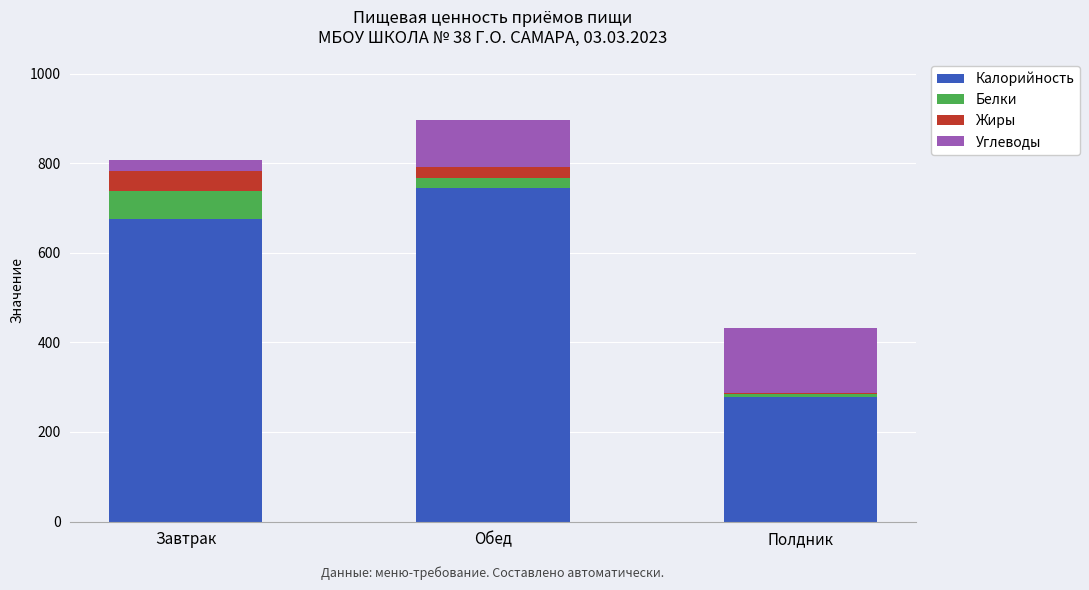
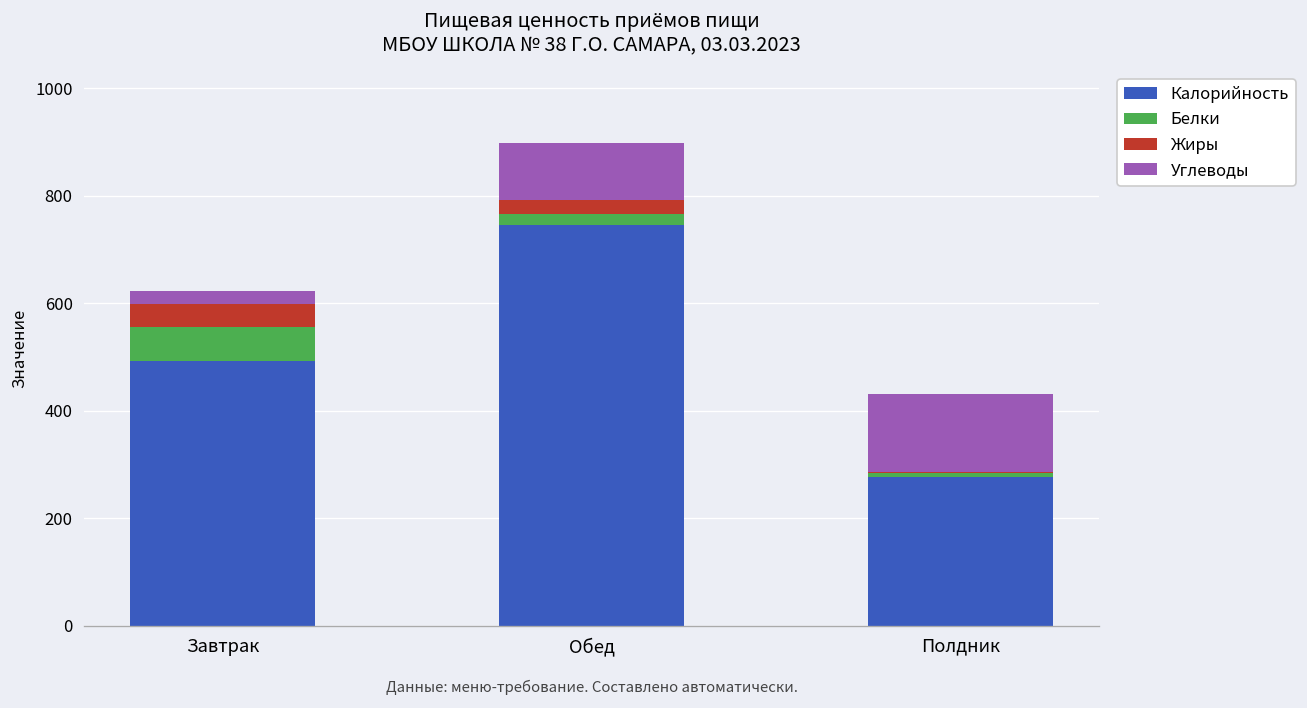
  {
    "Калорийность": {
-     "Завтрак": 680,
+     "Завтрак": 490,
      "Обед": 750,
      "Полдник": 280
    },
    "Белки": {
      "Завтрак": 60,
      "Обед": 20,
      "Полдник": 10
    },
    "Жиры": {
      "Завтрак": 40,
      "Обед": 30
    },
    "Углеводы": {
      "Завтрак": 20,
      "Обед": 110,
      "Полдник": 150
    }
  }
